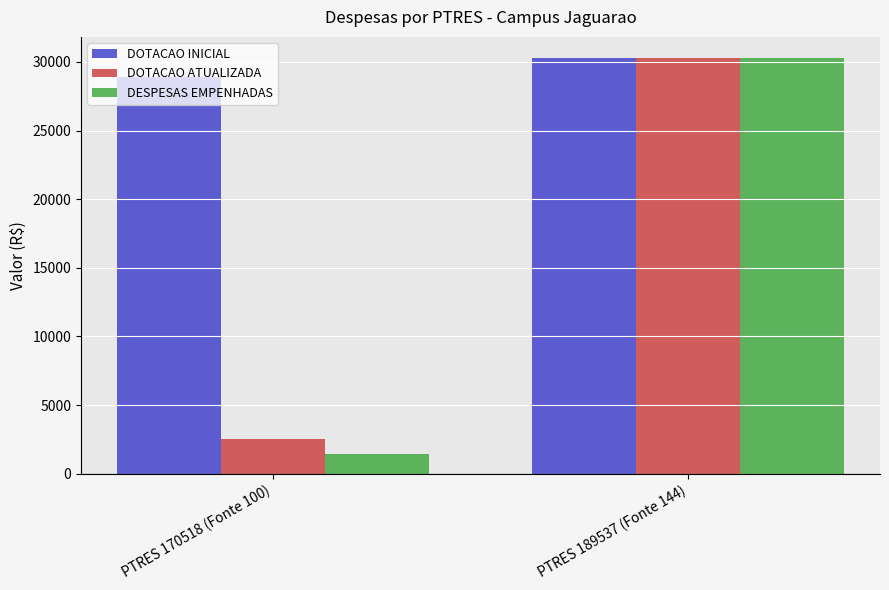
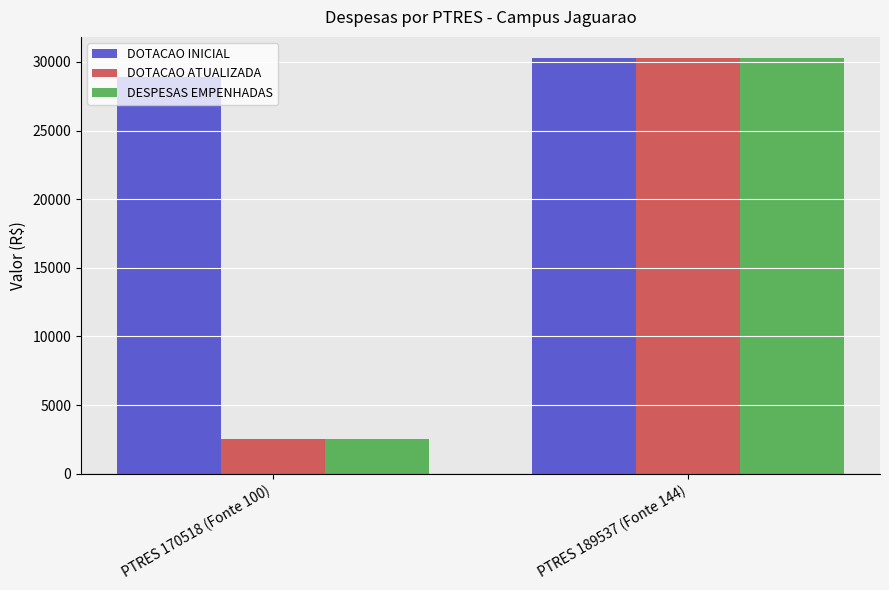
  {
    "DOTACAO INICIAL": {
      "PTRES 189537 (Fonte 144)": 30300
    },
    "DOTACAO ATUALIZADA": {
      "PTRES 170518 (Fonte 100)": 2500,
      "PTRES 189537 (Fonte 144)": 30300
    },
    "DESPESAS EMPENHADAS": {
-     "PTRES 170518 (Fonte 100)": 1400,
+     "PTRES 170518 (Fonte 100)": 2500,
      "PTRES 189537 (Fonte 144)": 30300
    }
  }
